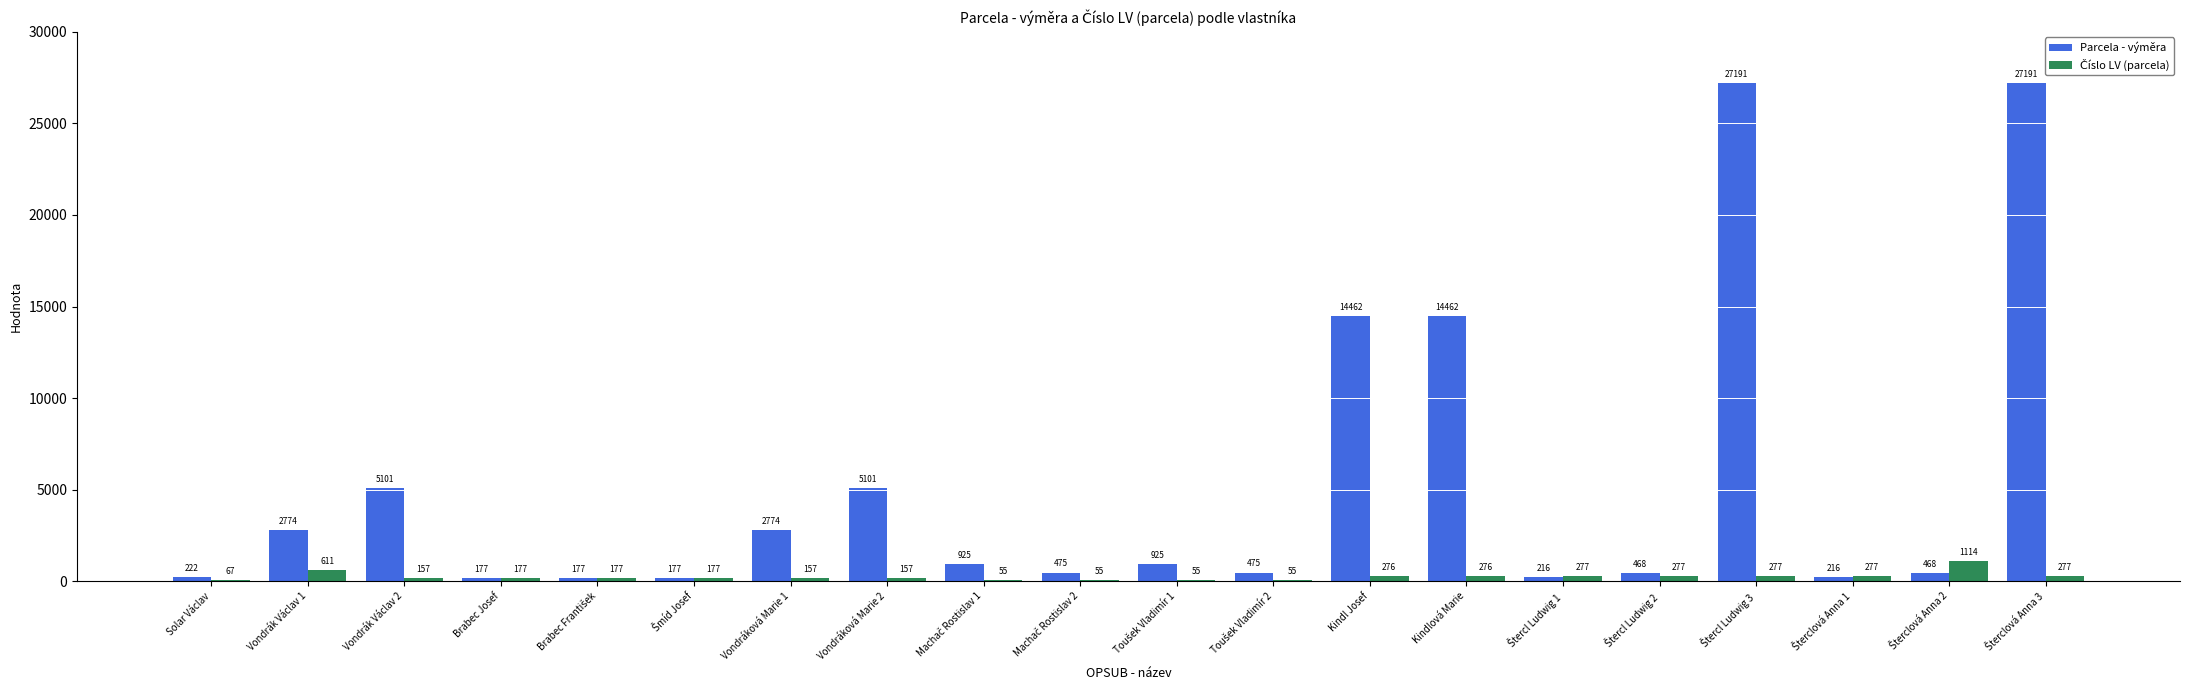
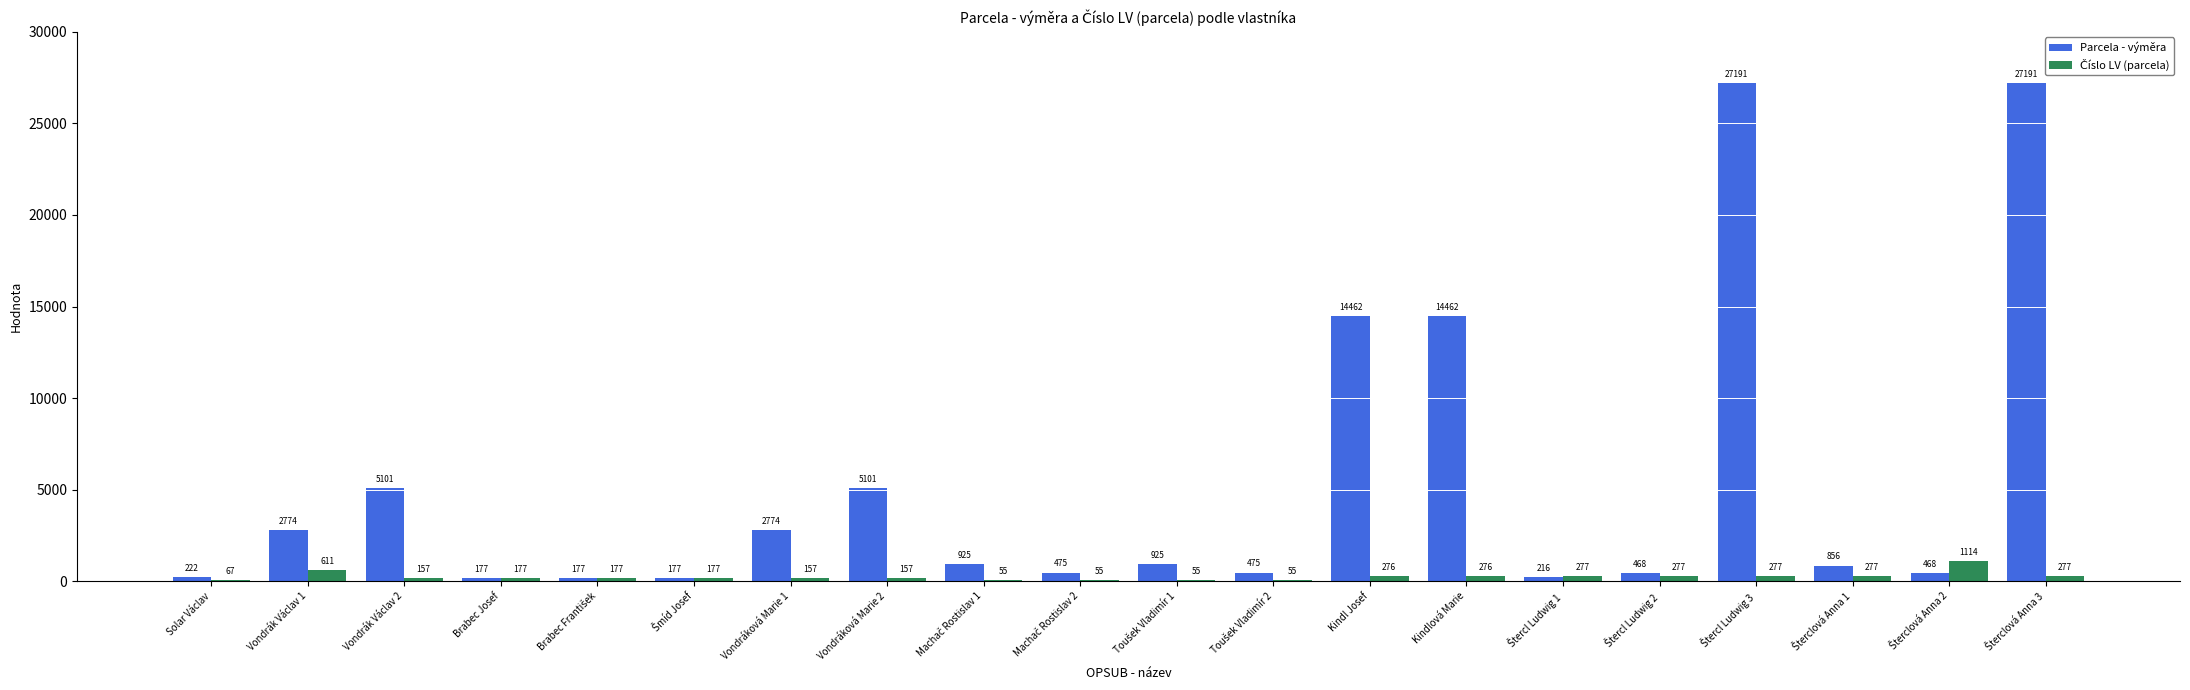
  {
    "Parcela - výměra": {
      "Solar Václav": 222,
      "Vondrák Václav 1": 2774,
      "Vondrák Václav 2": 5101,
      "Brabec Josef": 177,
      "Brabec František": 177,
      "Šmíd Josef": 177,
      "Vondráková Marie 1": 2774,
      "Vondráková Marie 2": 5101,
      "Machač Rostislav 1": 925,
      "Machač Rostislav 2": 475,
      "Toušek Vladimír 1": 925,
      "Toušek Vladimír 2": 475,
      "Kindl Josef": 14462,
      "Kindlová Marie": 14462,
      "Štercl Ludwig 1": 216,
      "Štercl Ludwig 2": 468,
      "Štercl Ludwig 3": 27191,
-     "Šterclová Anna 1": 216,
+     "Šterclová Anna 1": 856,
      "Šterclová Anna 2": 468,
      "Šterclová Anna 3": 27191
    },
    "Číslo LV (parcela)": {
      "Solar Václav": 67,
      "Vondrák Václav 1": 611,
      "Vondrák Václav 2": 157,
      "Brabec Josef": 177,
      "Brabec František": 177,
      "Šmíd Josef": 177,
      "Vondráková Marie 1": 157,
      "Vondráková Marie 2": 157,
      "Machač Rostislav 1": 55,
      "Machač Rostislav 2": 55,
      "Toušek Vladimír 1": 55,
      "Toušek Vladimír 2": 55,
      "Kindl Josef": 276,
      "Kindlová Marie": 276,
      "Štercl Ludwig 1": 277,
      "Štercl Ludwig 2": 277,
      "Štercl Ludwig 3": 277,
      "Šterclová Anna 1": 277,
      "Šterclová Anna 2": 1114,
      "Šterclová Anna 3": 277
    }
  }
